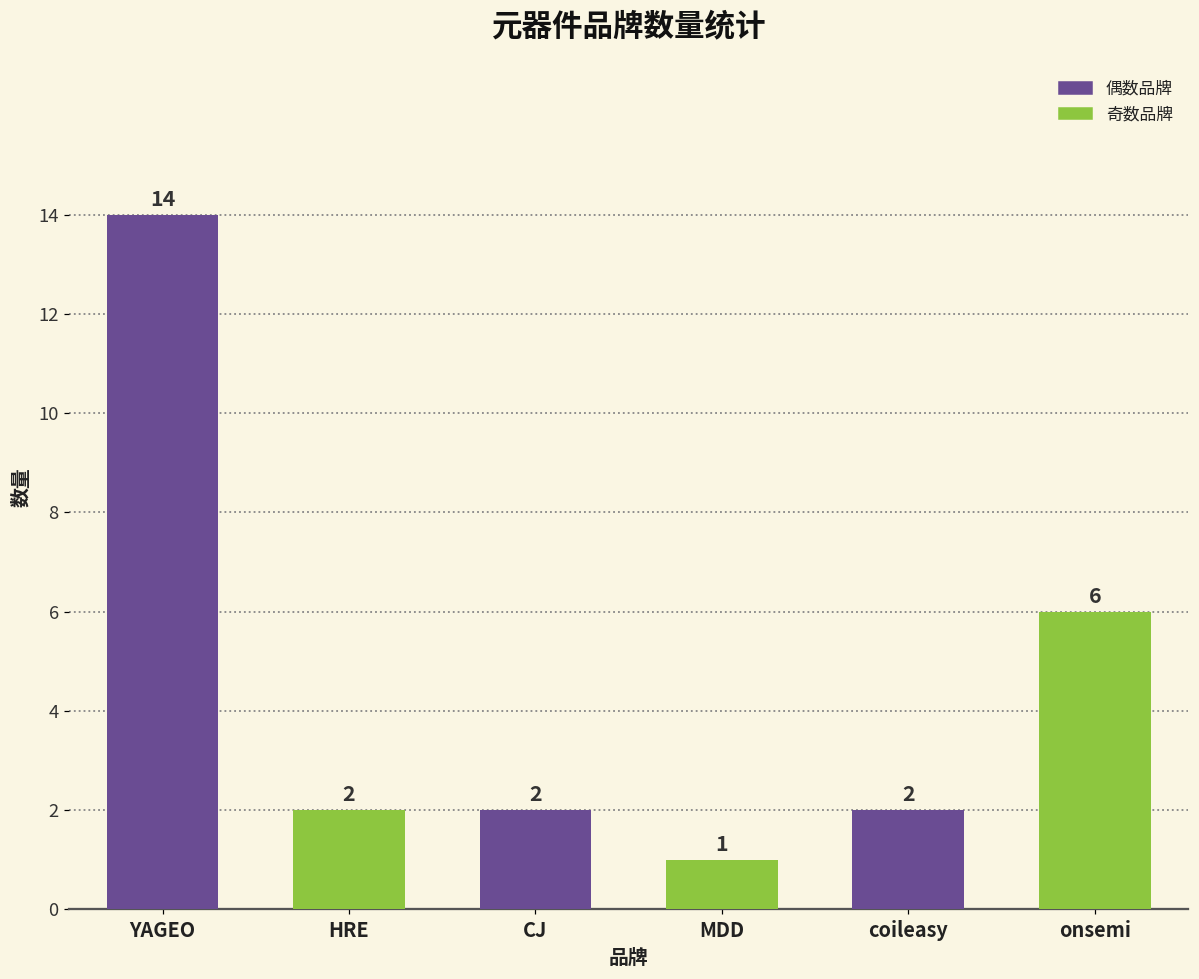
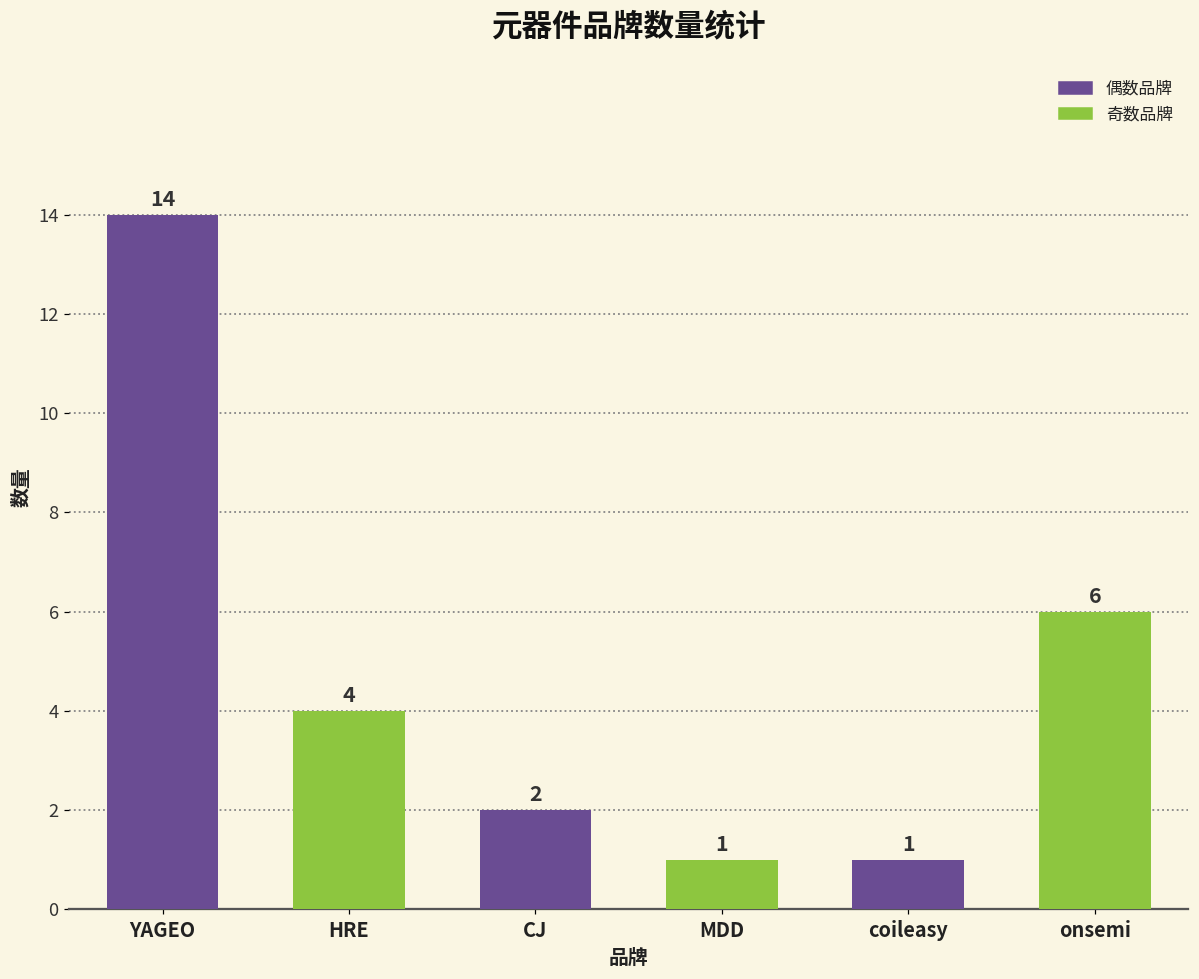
  {
    "YAGEO": 14,
-   "HRE": 2,
+   "HRE": 4,
    "CJ": 2,
    "MDD": 1,
-   "coileasy": 2,
+   "coileasy": 1,
    "onsemi": 6
  }
